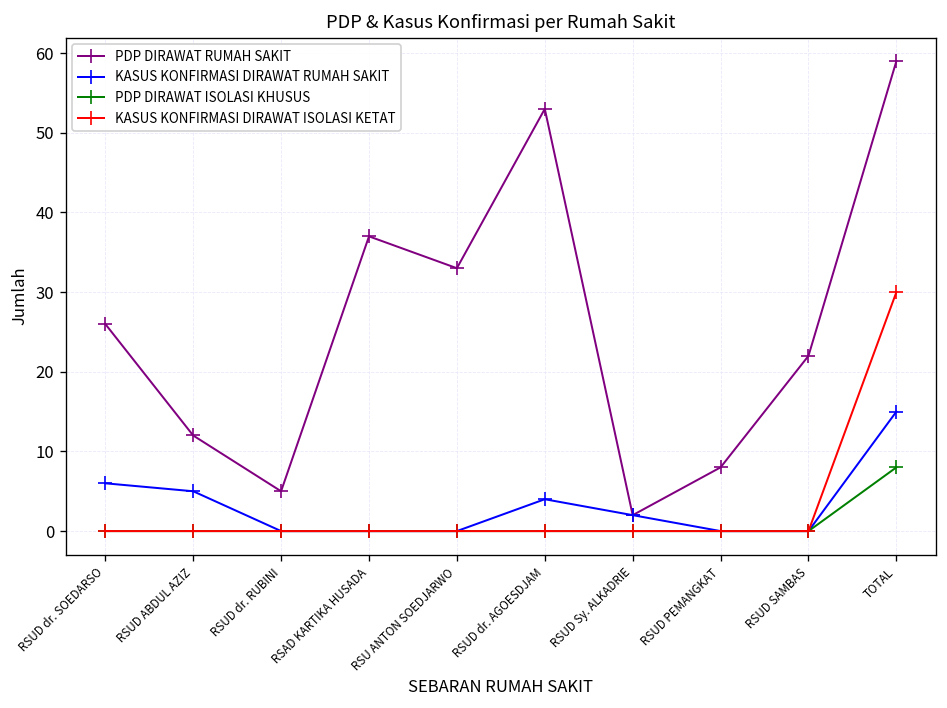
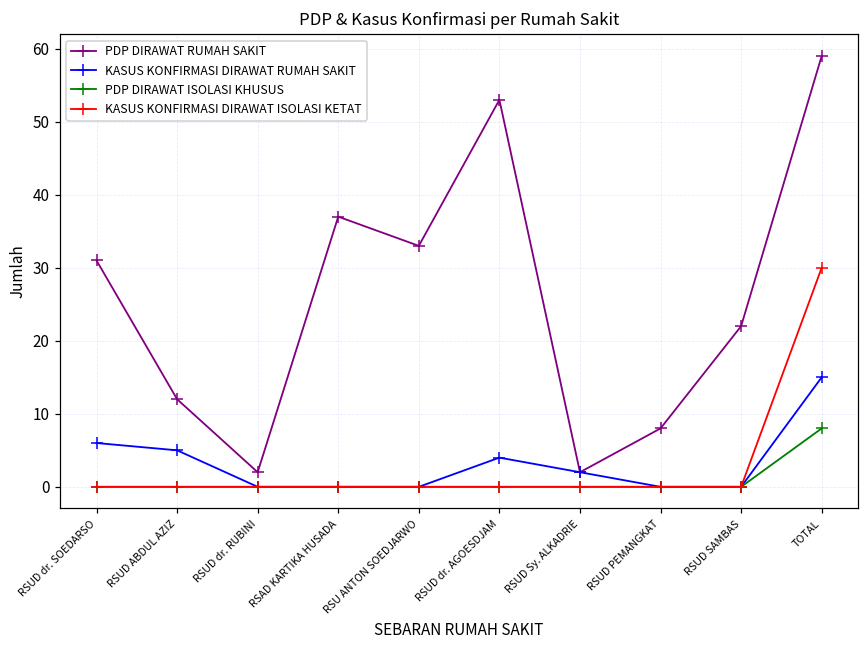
  {
    "PDP DIRAWAT RUMAH SAKIT": {
-     "RSUD dr. SOEDARSO": 26,
+     "RSUD dr. SOEDARSO": 31,
      "RSUD ABDUL AZIZ": 12,
-     "RSUD dr. RUBINI": 5,
+     "RSUD dr. RUBINI": 2,
      "RSAD KARTIKA HUSADA": 37,
      "RSU ANTON SOEDJARWO": 33,
      "RSUD dr. AGOESDJAM": 53,
      "RSUD PEMANGKAT": 8,
      "RSUD SAMBAS": 22,
      "TOTAL": 59
    },
    "KASUS KONFIRMASI DIRAWAT RUMAH SAKIT": {
      "RSUD dr. SOEDARSO": 6,
      "RSUD ABDUL AZIZ": 5,
      "RSUD dr. AGOESDJAM": 4,
      "TOTAL": 15
    },
    "PDP DIRAWAT ISOLASI KHUSUS": {
      "TOTAL": 8
    },
    "KASUS KONFIRMASI DIRAWAT ISOLASI KETAT": {
      "TOTAL": 30
    }
  }
